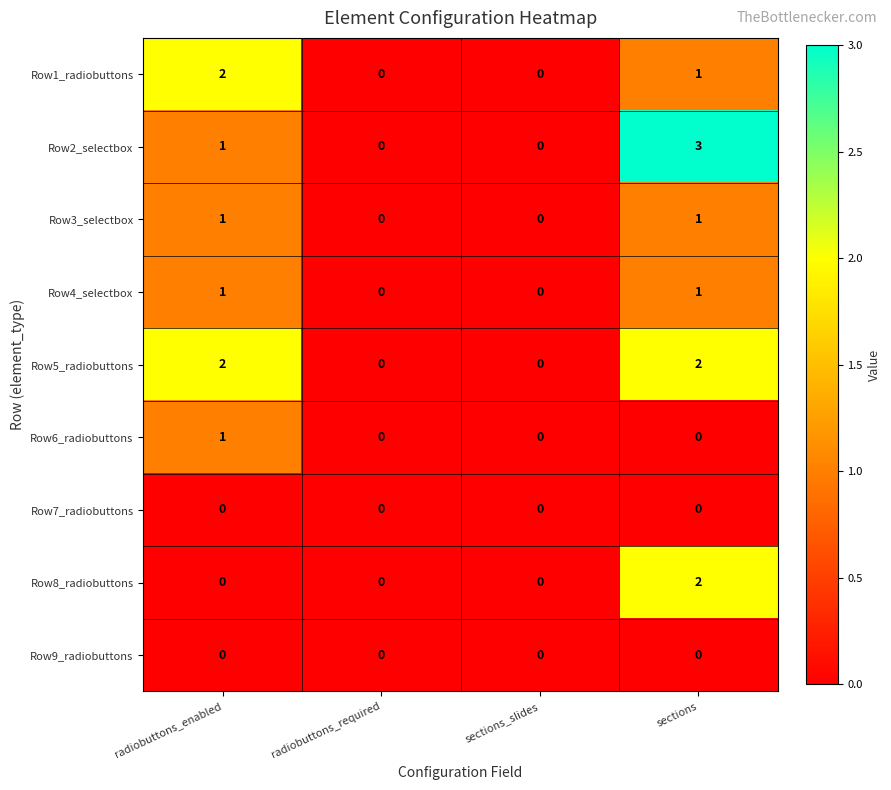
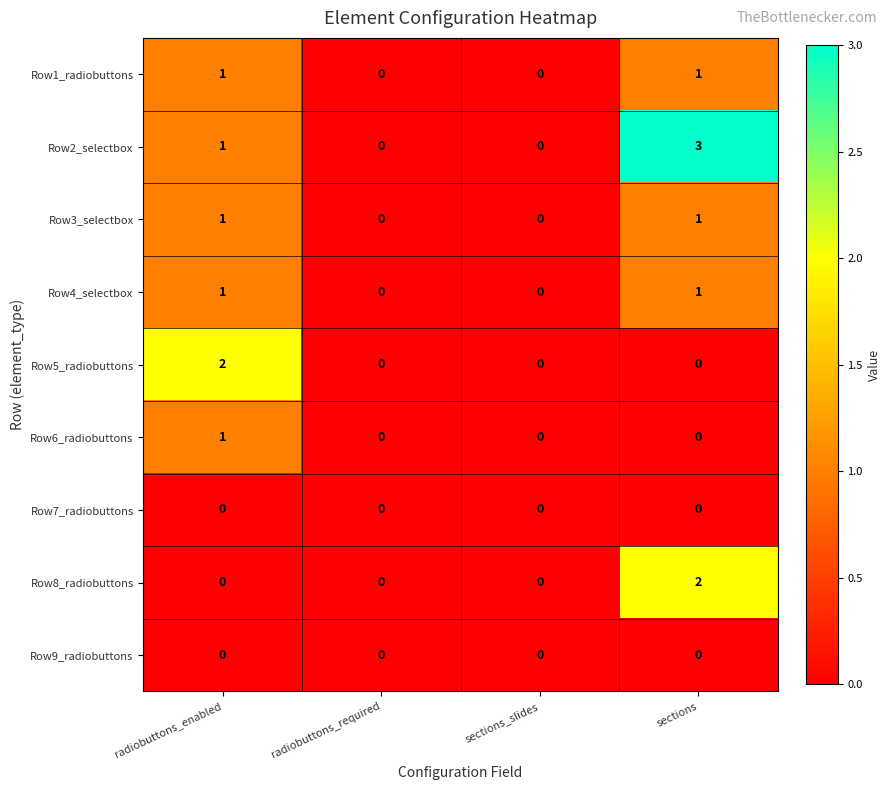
  {
    "Row1_radiobuttons": {
-     "radiobuttons_enabled": 2,
+     "radiobuttons_enabled": 1,
      "radiobuttons_required": 0,
      "sections_slides": 0,
      "sections": 1
    },
    "Row2_selectbox": {
      "radiobuttons_enabled": 1,
      "radiobuttons_required": 0,
      "sections_slides": 0,
      "sections": 3
    },
    "Row3_selectbox": {
      "radiobuttons_enabled": 1,
      "radiobuttons_required": 0,
      "sections_slides": 0,
      "sections": 1
    },
    "Row4_selectbox": {
      "radiobuttons_enabled": 1,
      "radiobuttons_required": 0,
      "sections_slides": 0,
      "sections": 1
    },
    "Row5_radiobuttons": {
      "radiobuttons_enabled": 2,
      "radiobuttons_required": 0,
      "sections_slides": 0,
-     "sections": 2
+     "sections": 0
    },
    "Row6_radiobuttons": {
      "radiobuttons_enabled": 1,
      "radiobuttons_required": 0,
      "sections_slides": 0,
      "sections": 0
    },
    "Row7_radiobuttons": {
      "radiobuttons_enabled": 0,
      "radiobuttons_required": 0,
      "sections_slides": 0,
      "sections": 0
    },
    "Row8_radiobuttons": {
      "radiobuttons_enabled": 0,
      "radiobuttons_required": 0,
      "sections_slides": 0,
      "sections": 2
    },
    "Row9_radiobuttons": {
      "radiobuttons_enabled": 0,
      "radiobuttons_required": 0,
      "sections_slides": 0,
      "sections": 0
    }
  }
